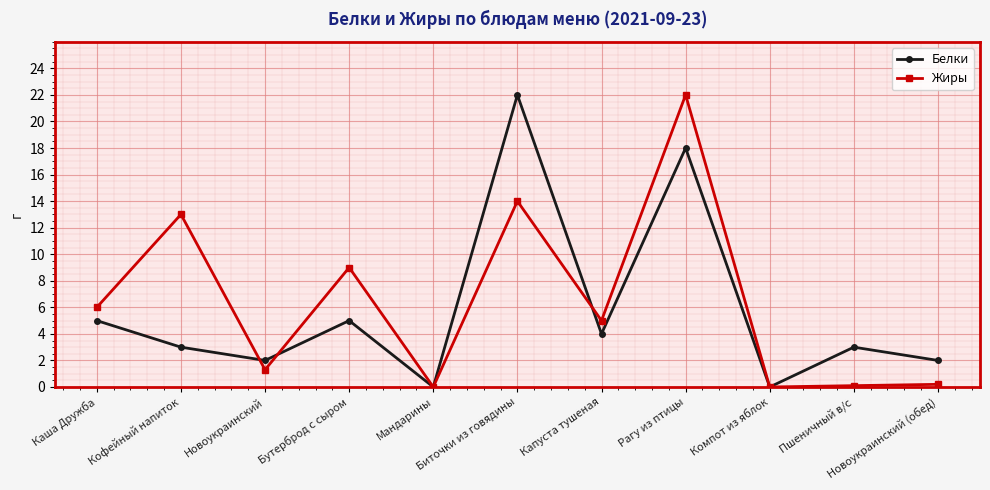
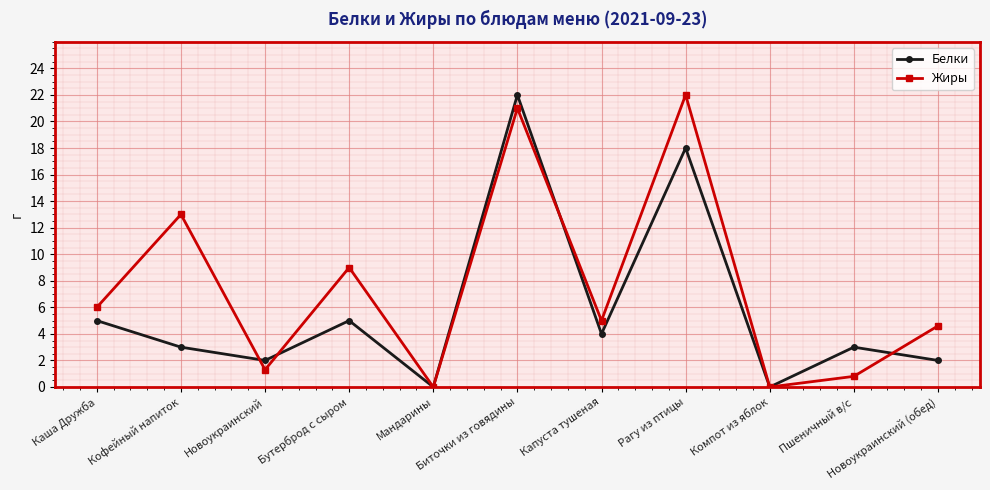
  {
    "Белки": {
      "Каша Дружба": 5.0,
      "Кофейный напиток": 3.0,
      "Новоукраинский": 2.0,
      "Бутерброд с сыром": 5.0,
      "Биточки из говядины": 22.0,
      "Капуста тушеная": 4.0,
      "Рагу из птицы": 18.0,
      "Пшеничный в/с": 3.0,
      "Новоукраинский (обед)": 2.0
    },
    "Жиры": {
      "Каша Дружба": 6.0,
      "Кофейный напиток": 13.0,
      "Новоукраинский": 1.3,
      "Бутерброд с сыром": 9.0,
-     "Биточки из говядины": 14,
+     "Биточки из говядины": 21,
      "Капуста тушеная": 5.0,
      "Рагу из птицы": 22.0,
-     "Пшеничный в/с": 0.1,
-     "Новоукраинский (обед)": 0.2
+     "Пшеничный в/с": 0.8,
+     "Новоукраинский (обед)": 4.6
    }
  }
